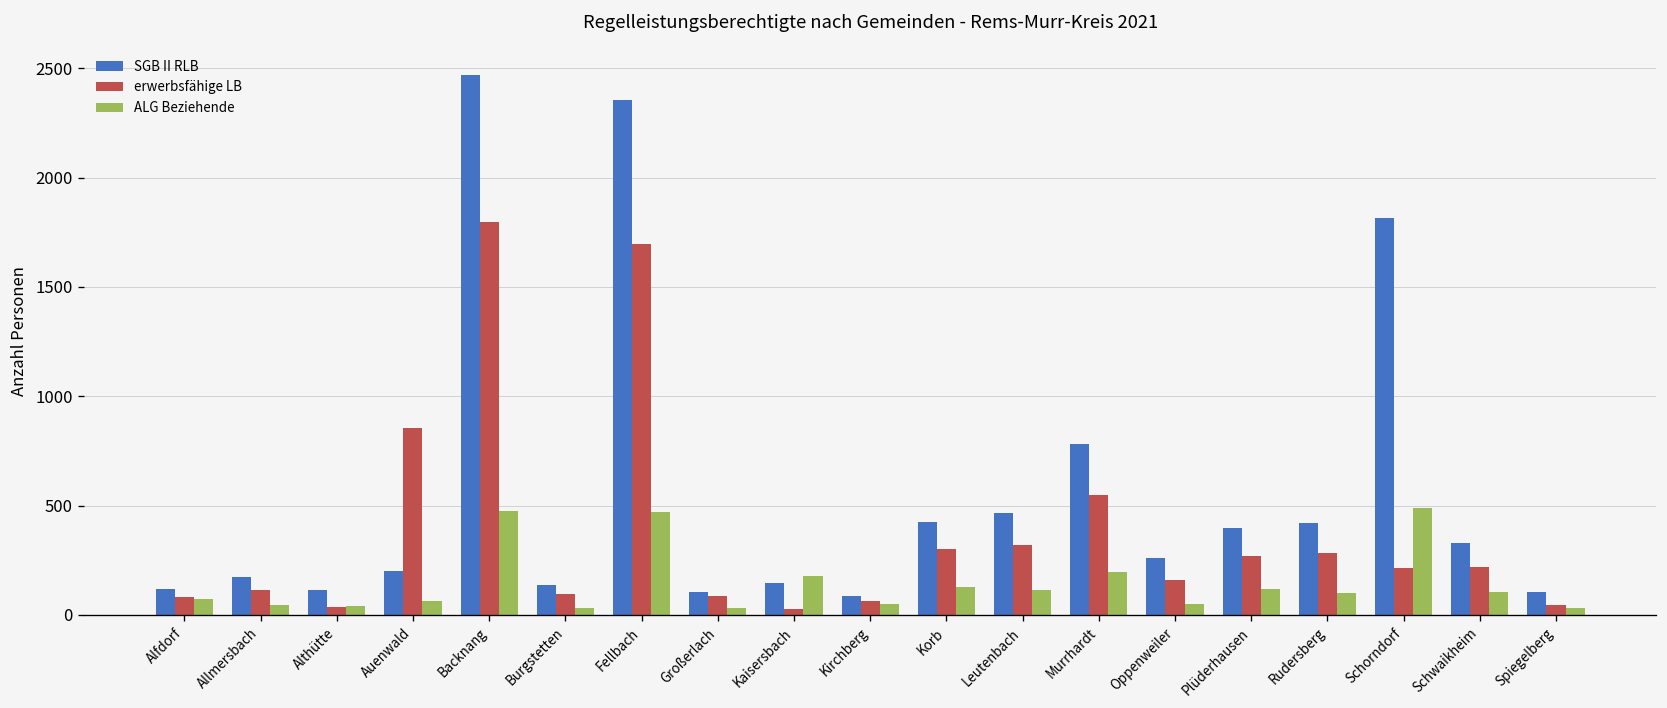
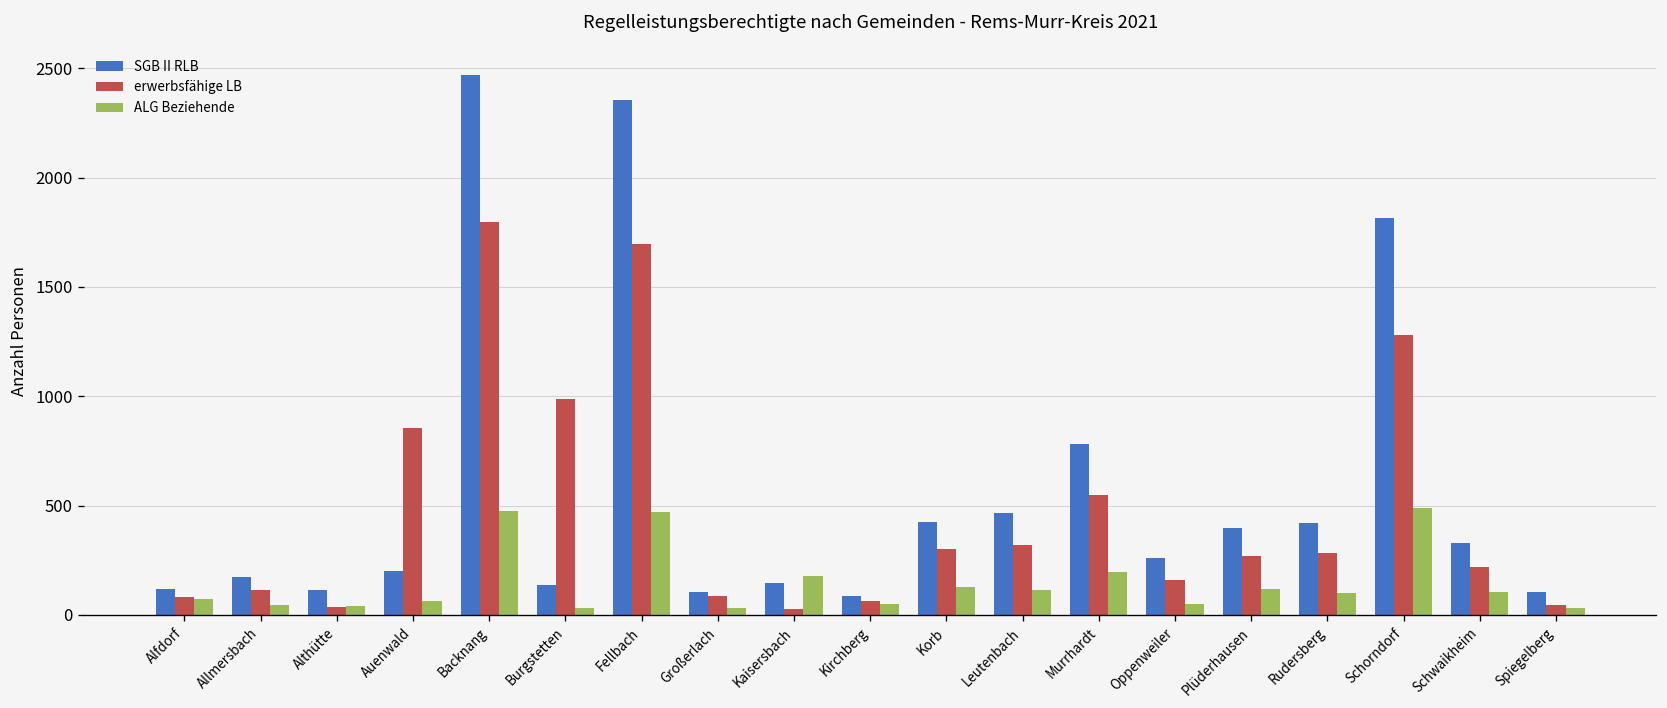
  {
    "SGB II RLB": {
      "Alfdorf": 120,
      "Allmersbach": 170,
      "Althütte": 120,
      "Auenwald": 200,
      "Backnang": 2470,
      "Burgstetten": 130,
      "Fellbach": 2360,
      "Großerlach": 110,
      "Kaisersbach": 150,
      "Kirchberg": 90,
      "Korb": 420,
      "Leutenbach": 460,
      "Murrhardt": 780,
      "Oppenweiler": 260,
      "Plüderhausen": 400,
      "Rudersberg": 420,
      "Schorndorf": 1820,
      "Schwaikheim": 330,
      "Spiegelberg": 110
    },
    "erwerbsfähige LB": {
      "Alfdorf": 80,
      "Allmersbach": 120,
      "Althütte": 40,
      "Auenwald": 850,
      "Backnang": 1800,
-     "Burgstetten": 100,
+     "Burgstetten": 990,
      "Fellbach": 1700,
      "Großerlach": 90,
      "Kaisersbach": 30,
      "Kirchberg": 60,
      "Korb": 300,
      "Leutenbach": 320,
      "Murrhardt": 550,
      "Oppenweiler": 160,
      "Plüderhausen": 270,
      "Rudersberg": 280,
-     "Schorndorf": 210,
+     "Schorndorf": 1280,
      "Schwaikheim": 220,
      "Spiegelberg": 50
    },
    "ALG Beziehende": {
      "Alfdorf": 70,
      "Allmersbach": 50,
      "Althütte": 40,
      "Auenwald": 60,
      "Backnang": 480,
      "Burgstetten": 30,
      "Fellbach": 470,
      "Großerlach": 30,
      "Kaisersbach": 180,
      "Kirchberg": 50,
      "Korb": 130,
      "Leutenbach": 110,
      "Murrhardt": 200,
      "Oppenweiler": 50,
      "Plüderhausen": 120,
      "Rudersberg": 100,
      "Schorndorf": 490,
      "Schwaikheim": 100,
      "Spiegelberg": 30
    }
  }
